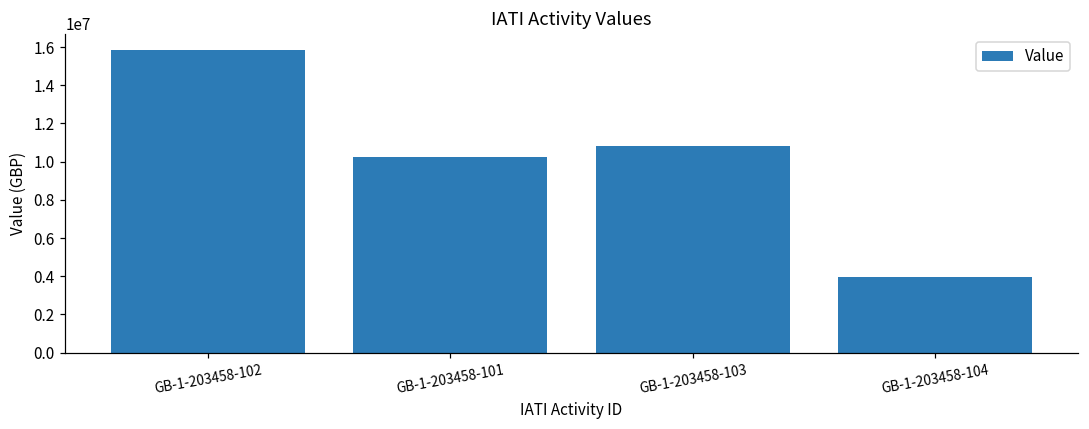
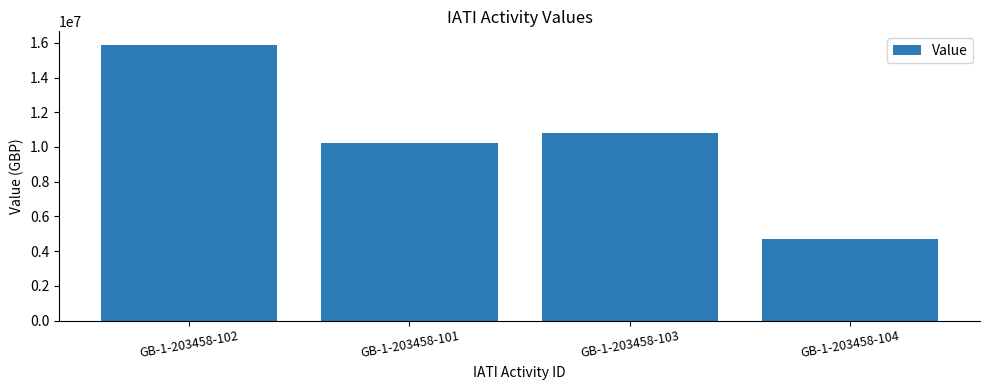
  {
    "GB-1-203458-102": 15900000,
    "GB-1-203458-101": 10200000,
    "GB-1-203458-103": 10800000,
-   "GB-1-203458-104": 3900000
+   "GB-1-203458-104": 4700000
  }
